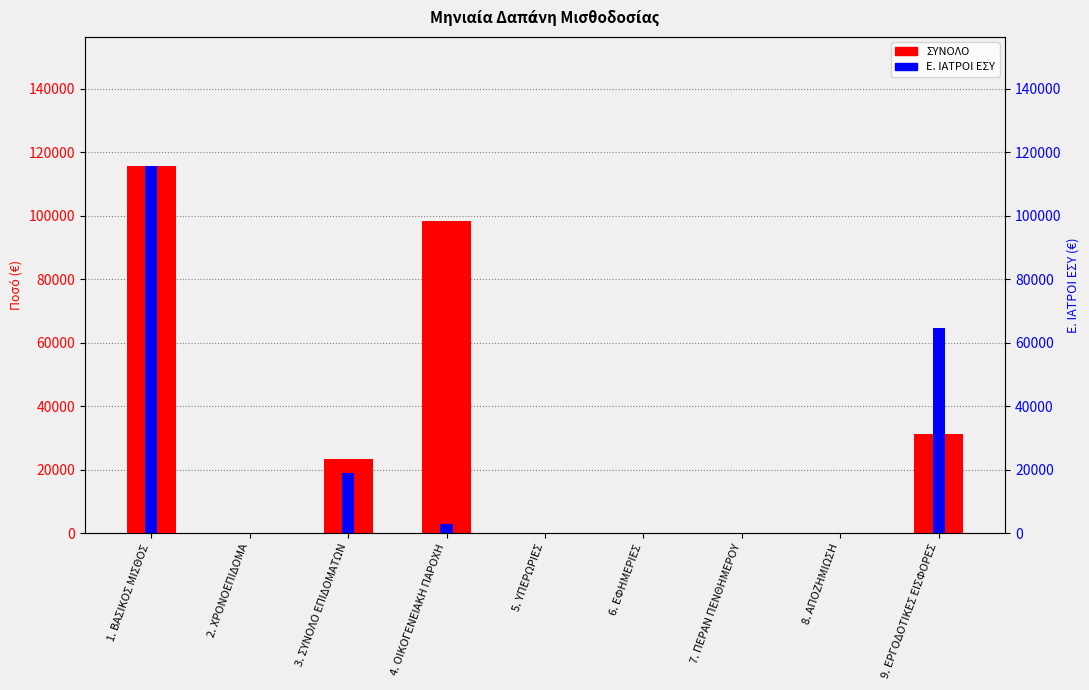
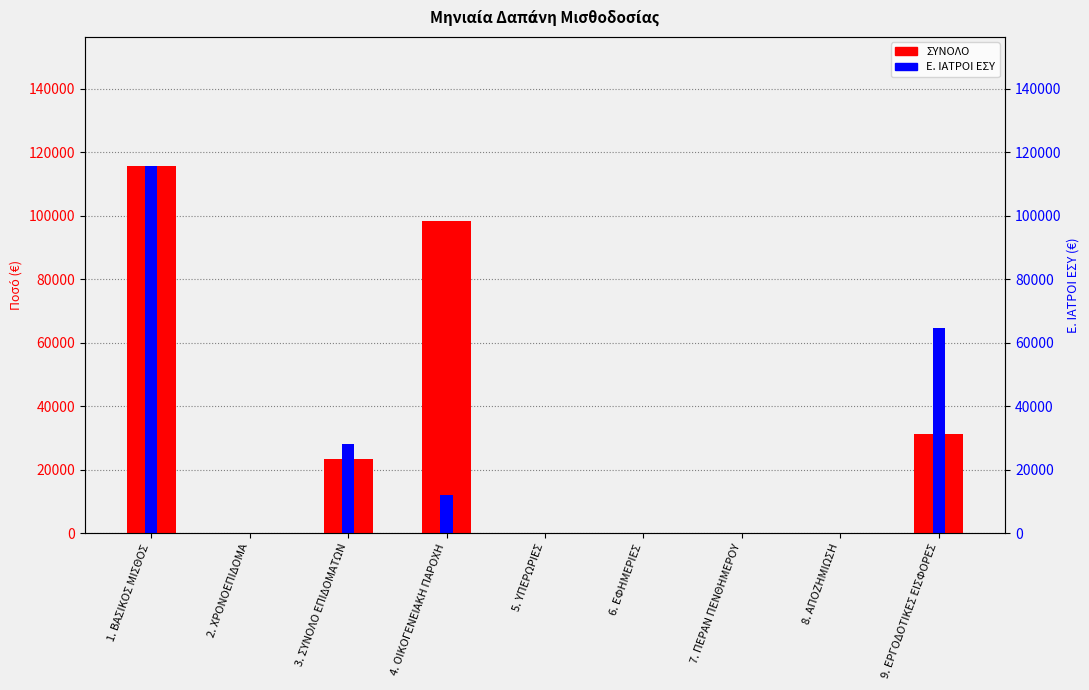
  {
    "ΣΥΝΟΛΟ": {
      "1. ΒΑΣΙΚΟΣ ΜΙΣΘΟΣ": 116000,
      "2. ΧΡΟΝΟΕΠΙΔΟΜΑ": 0,
      "4. ΟΙΚΟΓΕΝΕΙΑΚΗ ΠΑΡΟΧΗ": 98000,
      "5. ΥΠΕΡΩΡΙΕΣ": 0,
      "6. ΕΦΗΜΕΡΙΕΣ": 0,
      "7. ΠΕΡΑΝ ΠΕΝΘΗΜΕΡΟΥ": 0,
      "8. ΑΠΟΖΗΜΙΩΣΗ": 0
    },
    "Ε. ΙΑΤΡΟΙ ΕΣΥ": {
      "1. ΒΑΣΙΚΟΣ ΜΙΣΘΟΣ": 116000,
      "2. ΧΡΟΝΟΕΠΙΔΟΜΑ": 0,
-     "3. ΣΥΝΟΛΟ ΕΠΙΔΟΜΑΤΩΝ": 19000,
-     "4. ΟΙΚΟΓΕΝΕΙΑΚΗ ΠΑΡΟΧΗ": 3000,
+     "3. ΣΥΝΟΛΟ ΕΠΙΔΟΜΑΤΩΝ": 28000,
+     "4. ΟΙΚΟΓΕΝΕΙΑΚΗ ΠΑΡΟΧΗ": 12000,
      "5. ΥΠΕΡΩΡΙΕΣ": 0,
      "6. ΕΦΗΜΕΡΙΕΣ": 0,
      "7. ΠΕΡΑΝ ΠΕΝΘΗΜΕΡΟΥ": 0,
      "8. ΑΠΟΖΗΜΙΩΣΗ": 0,
      "9. ΕΡΓΟΔΟΤΙΚΕΣ ΕΙΣΦΟΡΕΣ": 65000
    }
  }
